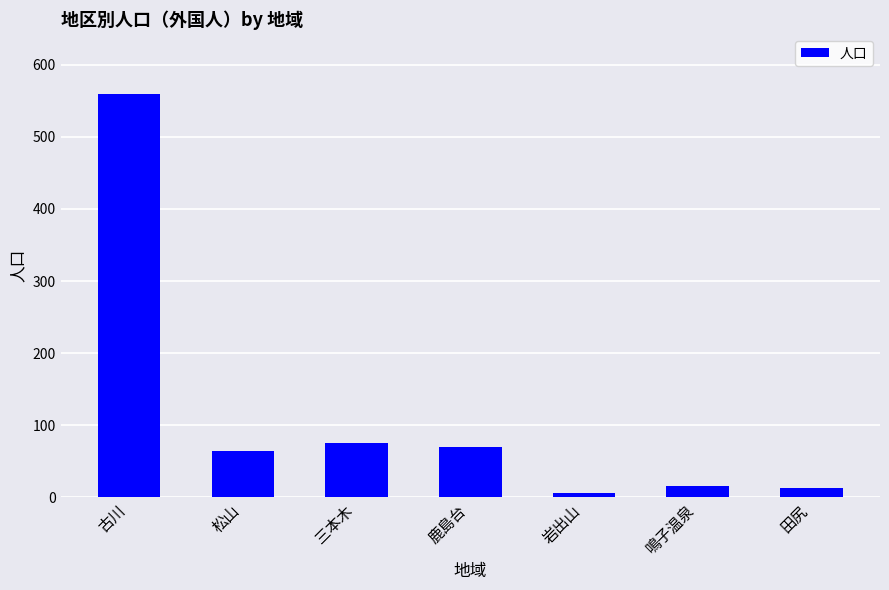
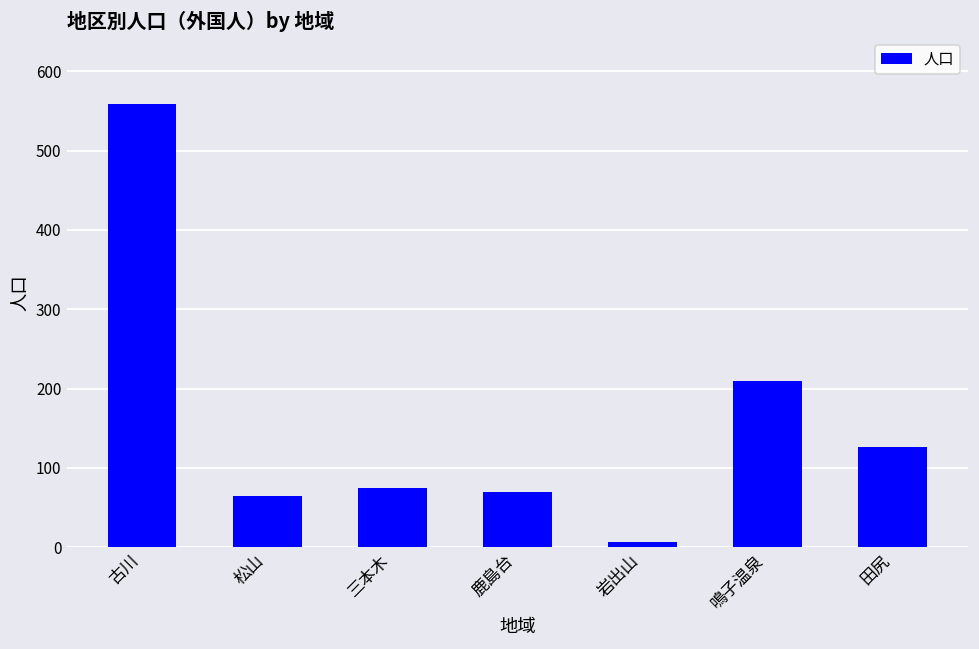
  {
    "古川": 560,
    "松山": 60,
    "三本木": 80,
    "鹿島台": 70,
    "岩出山": 10,
-   "鳴子温泉": 20,
-   "田尻": 10
+   "鳴子温泉": 210,
+   "田尻": 130
  }
